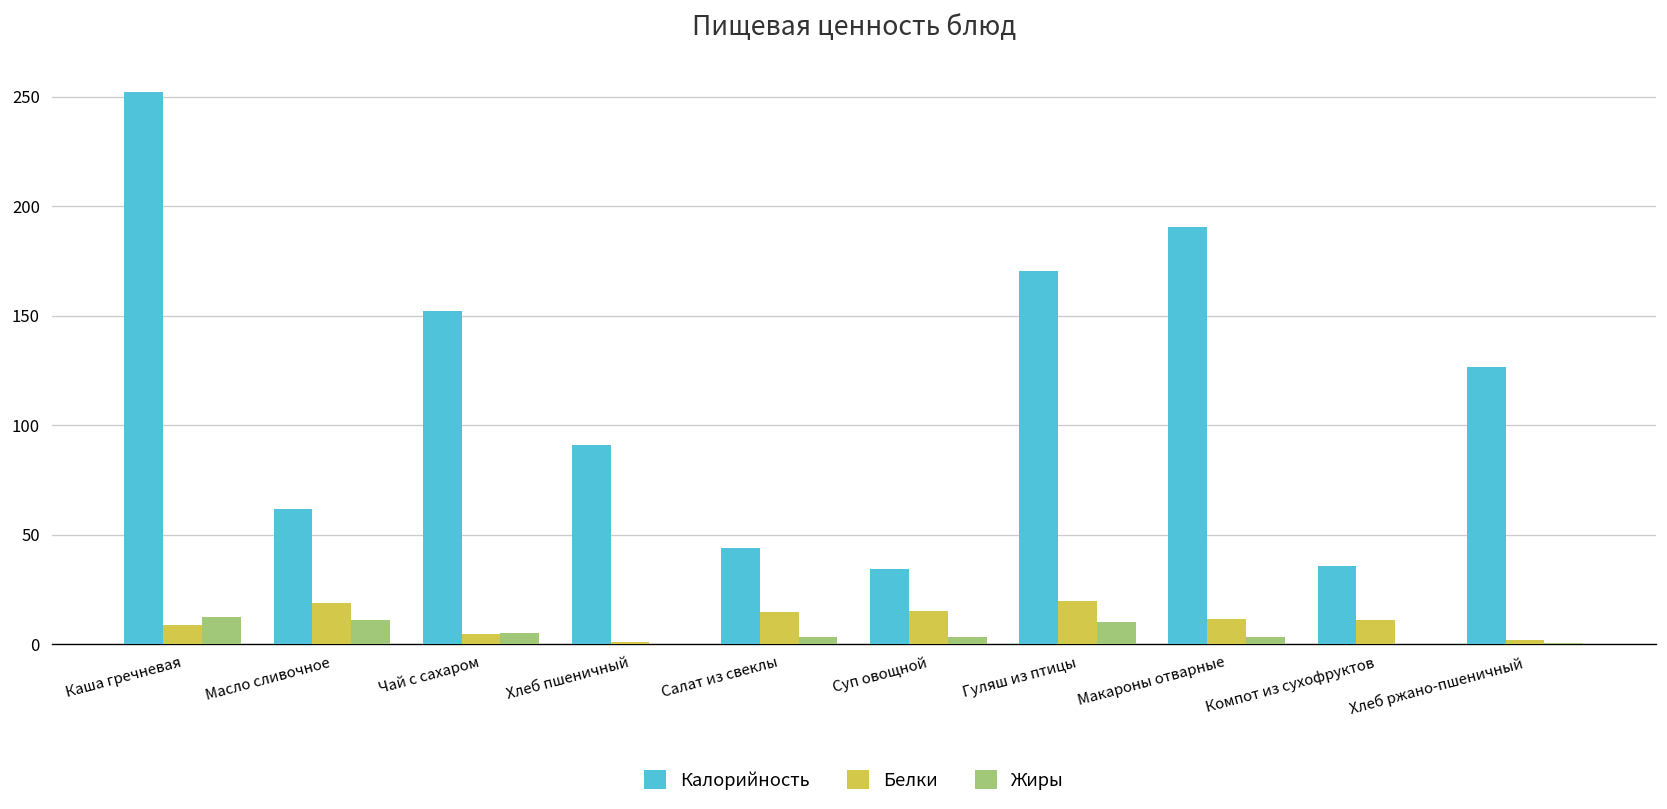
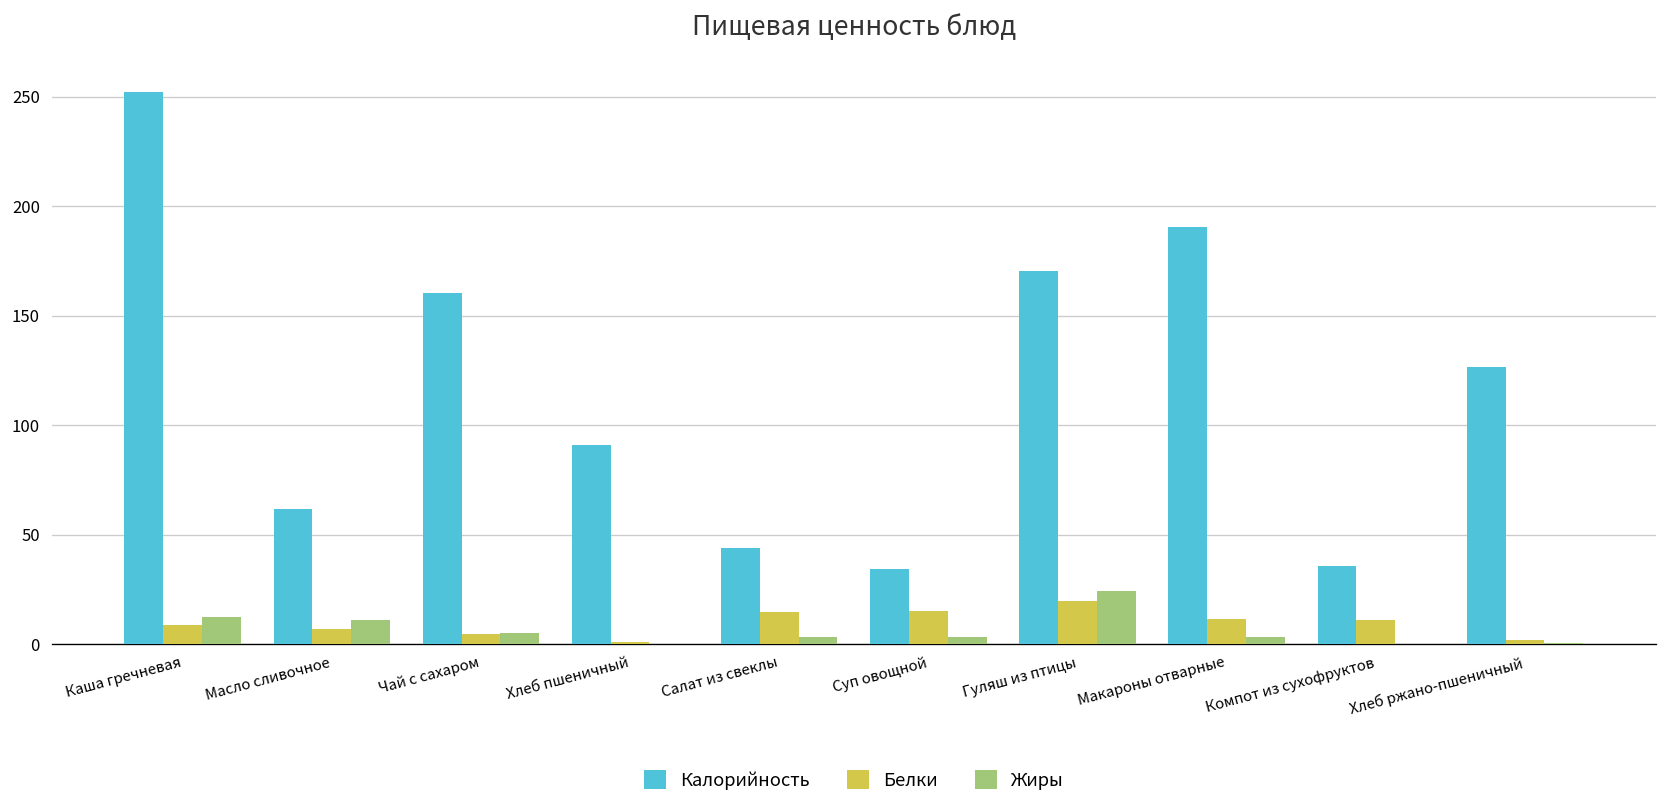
  {
    "Калорийность": {
      "Каша гречневая": 252,
      "Масло сливочное": 62,
-     "Чай с сахаром": 152,
+     "Чай с сахаром": 160,
      "Хлеб пшеничный": 91,
      "Салат из свеклы": 44,
      "Суп овощной": 34,
      "Гуляш из птицы": 170,
      "Макароны отварные": 190,
      "Компот из сухофруктов": 36,
      "Хлеб ржано-пшеничный": 127
    },
    "Белки": {
      "Каша гречневая": 9,
-     "Масло сливочное": 19,
+     "Масло сливочное": 7,
      "Чай с сахаром": 5,
      "Салат из свеклы": 14,
      "Суп овощной": 15,
      "Гуляш из птицы": 20,
      "Макароны отварные": 11,
      "Компот из сухофруктов": 11,
      "Хлеб ржано-пшеничный": 2
    },
    "Жиры": {
      "Каша гречневая": 13,
      "Масло сливочное": 11,
      "Чай с сахаром": 5,
      "Хлеб пшеничный": 0,
      "Салат из свеклы": 3,
      "Суп овощной": 3,
-     "Гуляш из птицы": 10,
+     "Гуляш из птицы": 24,
      "Макароны отварные": 3
    }
  }
